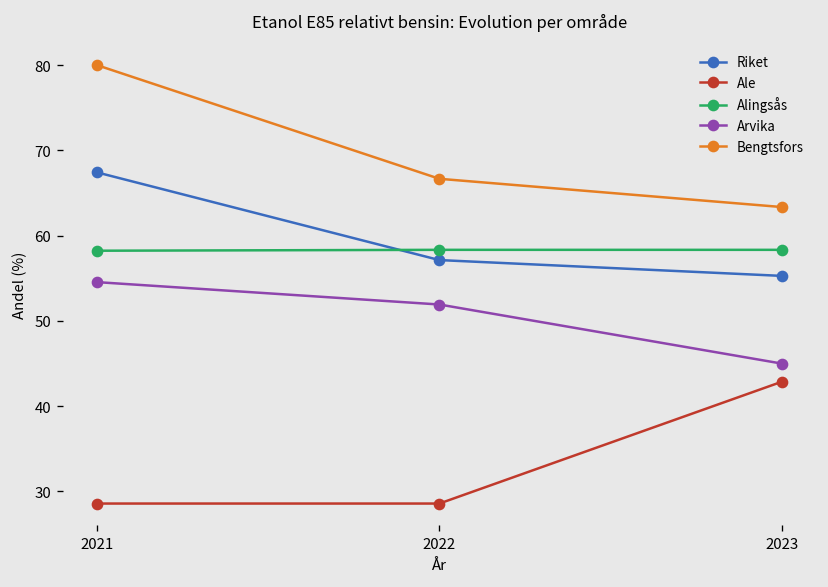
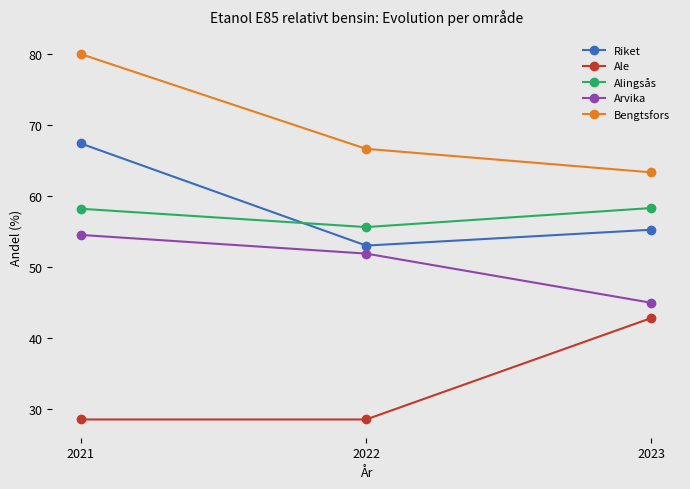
  {
    "Riket": {
      "2021": 67,
-     "2022": 57,
+     "2022": 53,
      "2023": 55
    },
    "Ale": {
      "2021": 29,
      "2022": 29,
      "2023": 43
    },
    "Alingsås": {
      "2021": 58,
-     "2022": 58,
+     "2022": 56,
      "2023": 58
    },
    "Arvika": {
      "2021": 55,
      "2022": 52,
      "2023": 45
    },
    "Bengtsfors": {
      "2021": 80,
      "2022": 67,
      "2023": 63
    }
  }
